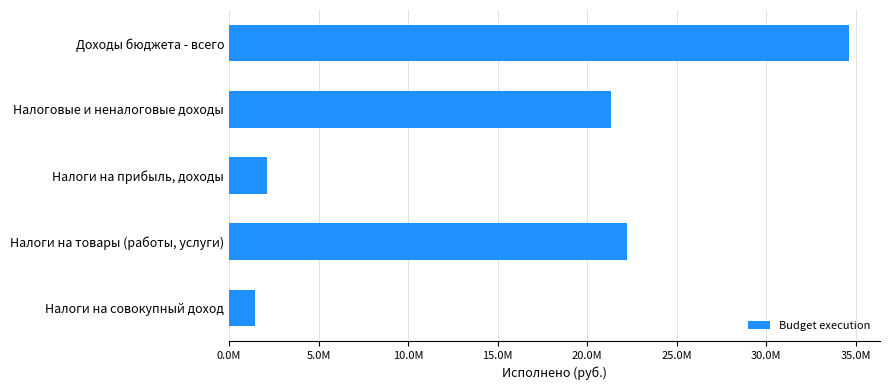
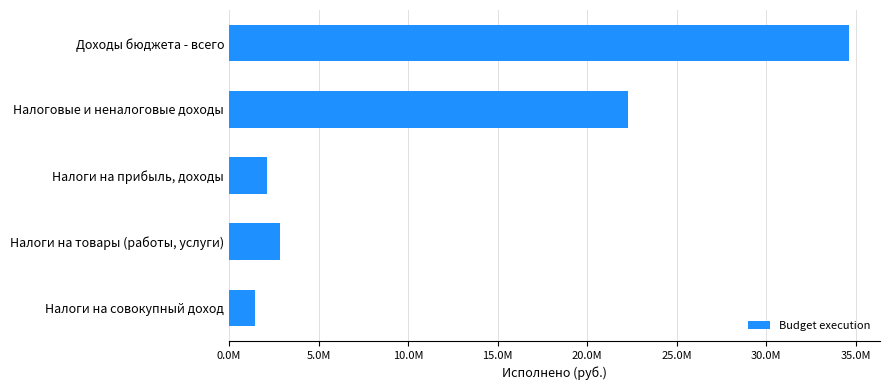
  {
    "Доходы бюджета - всего": 34600000,
-   "Налоговые и неналоговые доходы": 21300000,
+   "Налоговые и неналоговые доходы": 22300000,
    "Налоги на прибыль, доходы": 2100000,
-   "Налоги на товары (работы, услуги)": 22200000,
+   "Налоги на товары (работы, услуги)": 2900000,
    "Налоги на совокупный доход": 1500000
  }
